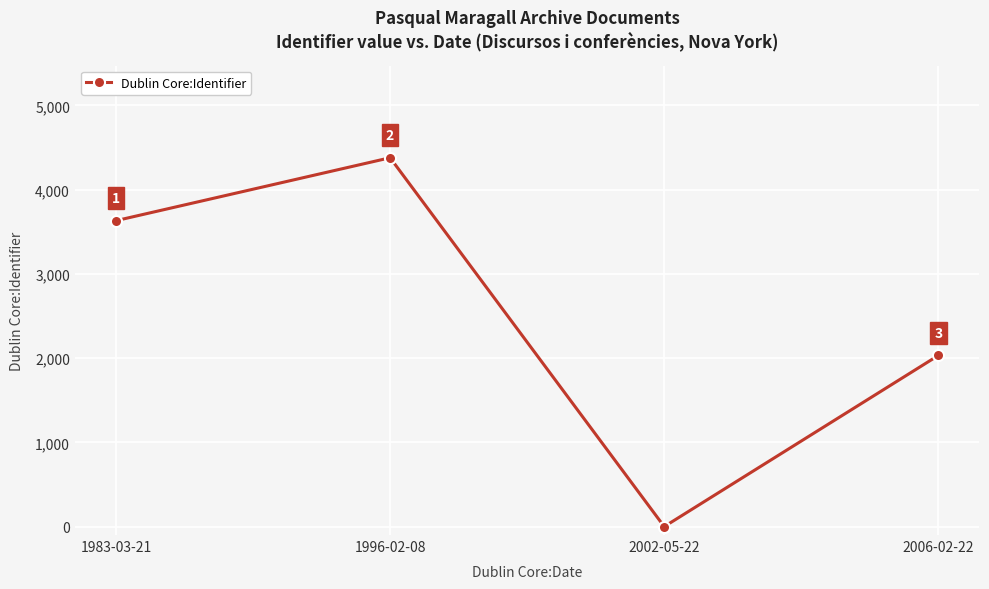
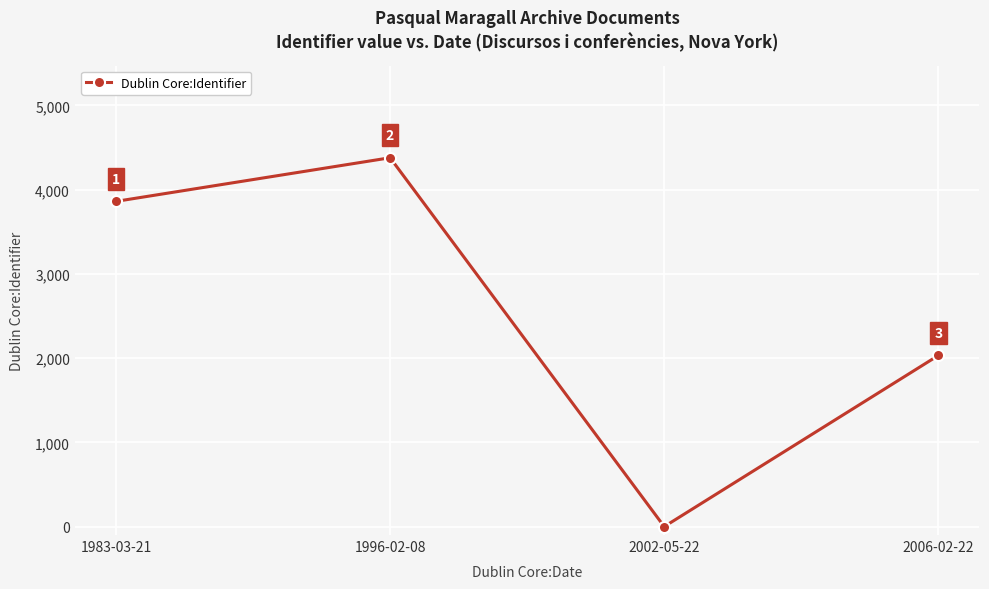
  {
-   "1983-03-21": "3,600",
+   "1983-03-21": "3,900",
    "2002-05-22": "0"
  }
